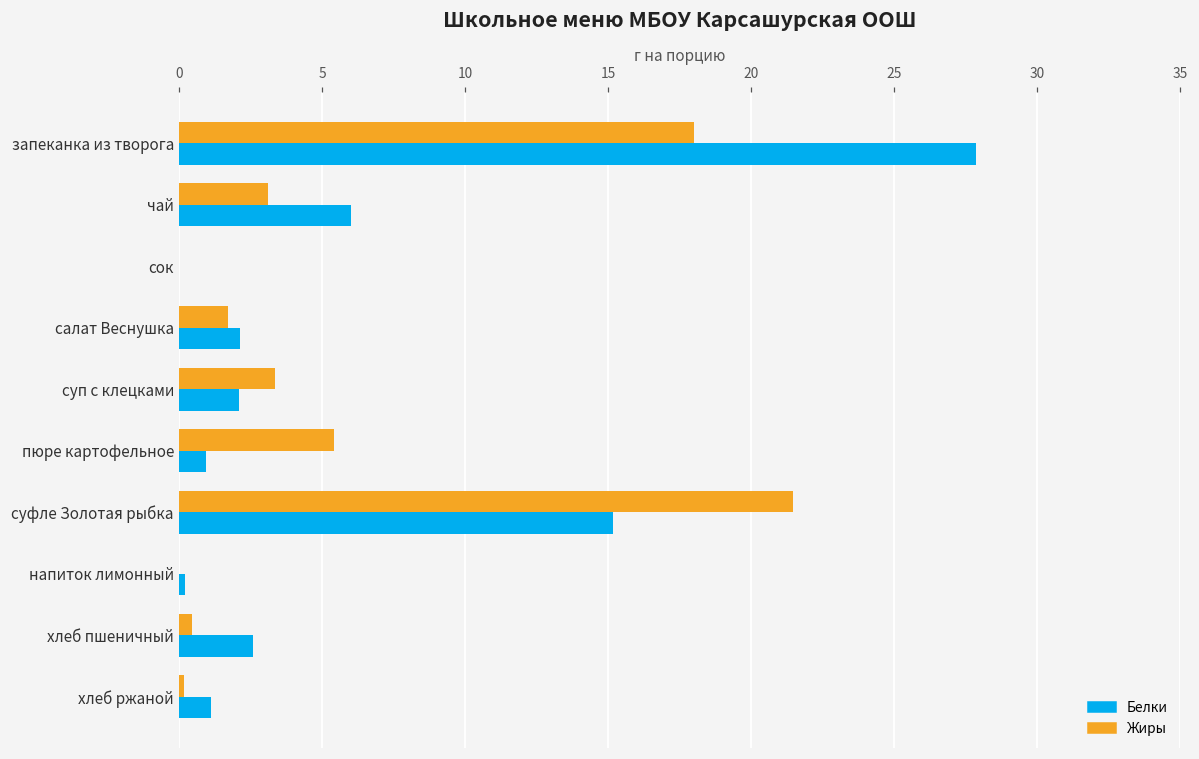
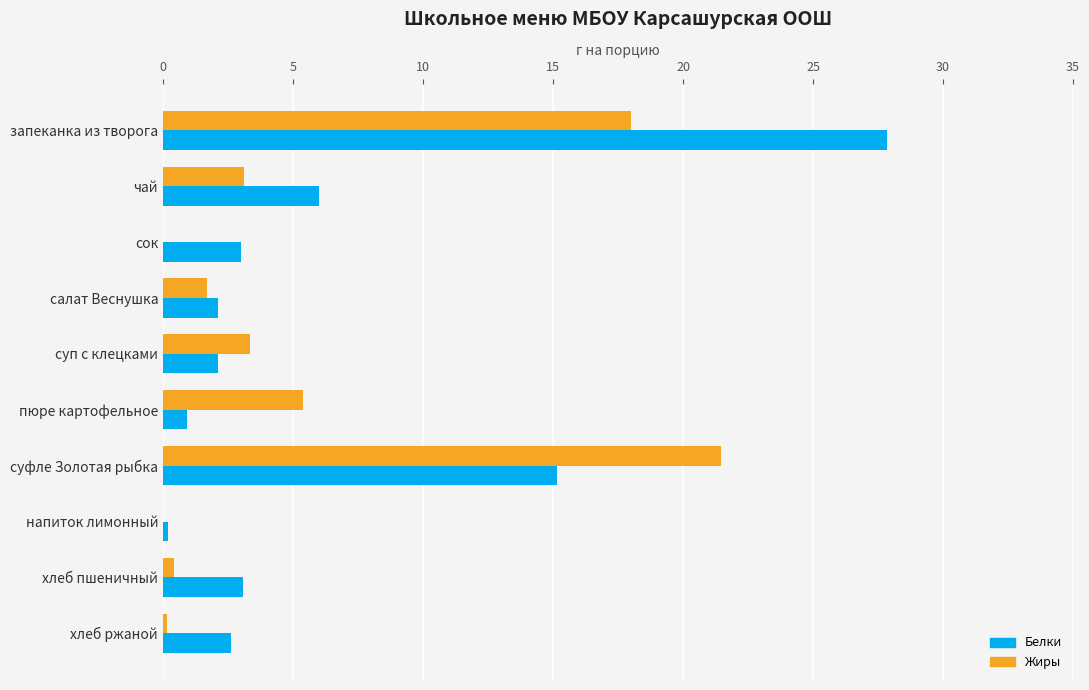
  {
    "Белки": {
      "запеканка из творога": 27.8,
      "чай": 6.0,
-     "сок": 0,
+     "сок": 3,
      "салат Веснушка": 2.1,
      "суп с клецками": 2.1,
      "пюре картофельное": 0.9,
      "суфле Золотая рыбка": 15.2,
      "напиток лимонный": 0.2,
-     "хлеб пшеничный": 2.6,
-     "хлеб ржаной": 1.1
+     "хлеб пшеничный": 3.1,
+     "хлеб ржаной": 2.6
    },
    "Жиры": {
      "запеканка из творога": 18.0,
      "чай": 3.1,
      "сок": 0.0,
      "салат Веснушка": 1.7,
      "суп с клецками": 3.4,
      "пюре картофельное": 5.4,
      "суфле Золотая рыбка": 21.5,
      "напиток лимонный": 0.0,
      "хлеб пшеничный": 0.4,
      "хлеб ржаной": 0.2
    }
  }
